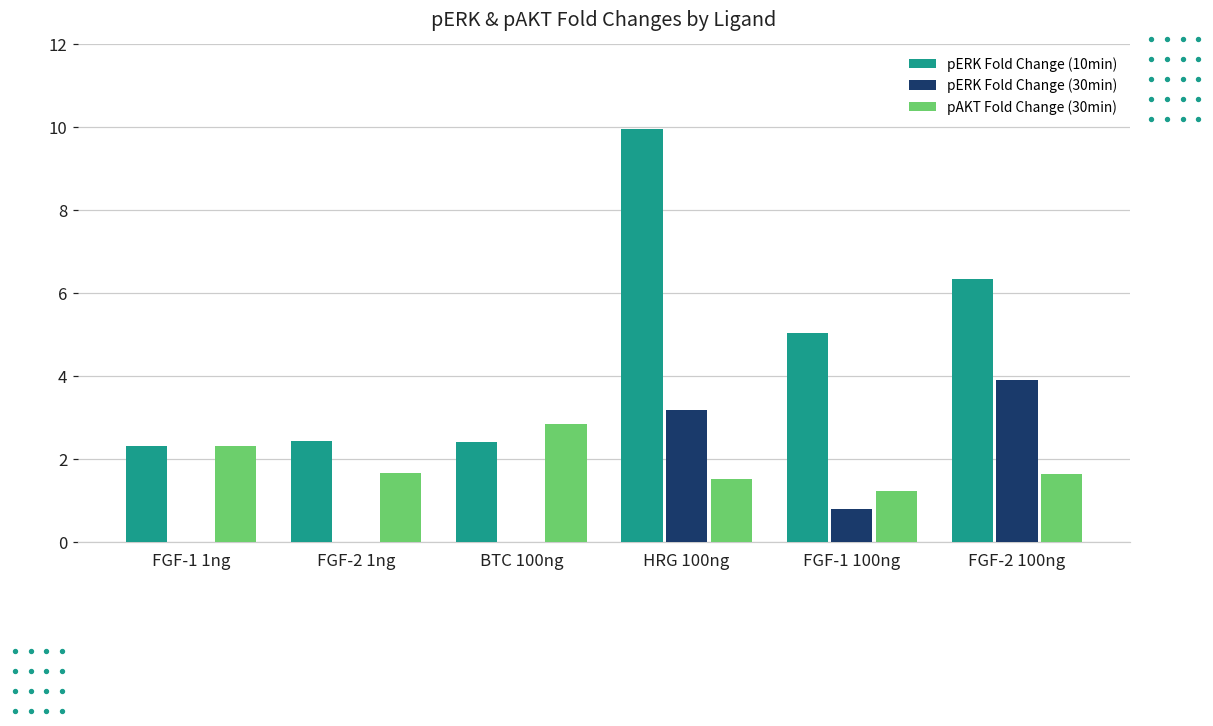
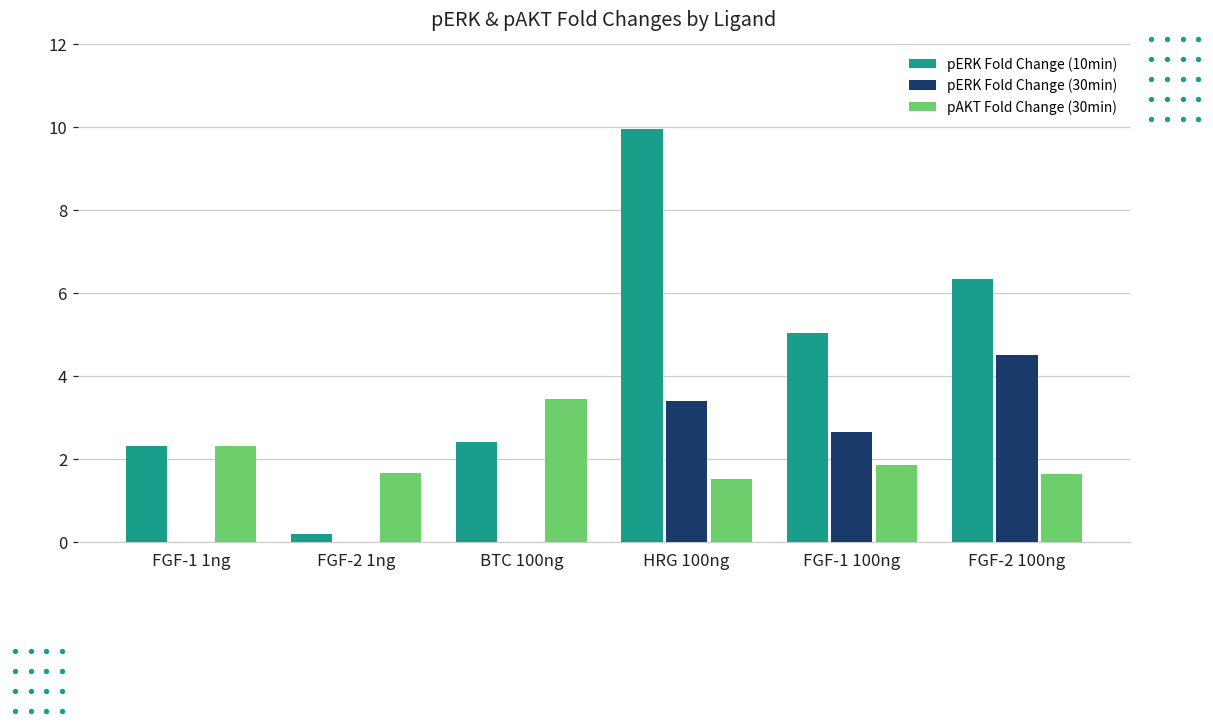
  {
    "pERK Fold Change (10min)": {
      "FGF-1 1ng": 2.3,
-     "FGF-2 1ng": 2.4,
+     "FGF-2 1ng": 0.2,
      "BTC 100ng": 2.4,
      "HRG 100ng": 10.0,
      "FGF-1 100ng": 5.0,
      "FGF-2 100ng": 6.3
    },
    "pERK Fold Change (30min)": {
      "FGF-1 1ng": 0.0,
      "FGF-2 1ng": 0.0,
      "BTC 100ng": 0.0,
-     "HRG 100ng": 3.2,
-     "FGF-1 100ng": 0.8,
-     "FGF-2 100ng": 3.9
+     "HRG 100ng": 3.4,
+     "FGF-1 100ng": 2.6,
+     "FGF-2 100ng": 4.5
    },
    "pAKT Fold Change (30min)": {
      "FGF-1 1ng": 2.3,
      "FGF-2 1ng": 1.7,
-     "BTC 100ng": 2.8,
+     "BTC 100ng": 3.4,
      "HRG 100ng": 1.5,
-     "FGF-1 100ng": 1.2,
+     "FGF-1 100ng": 1.9,
      "FGF-2 100ng": 1.6
    }
  }
